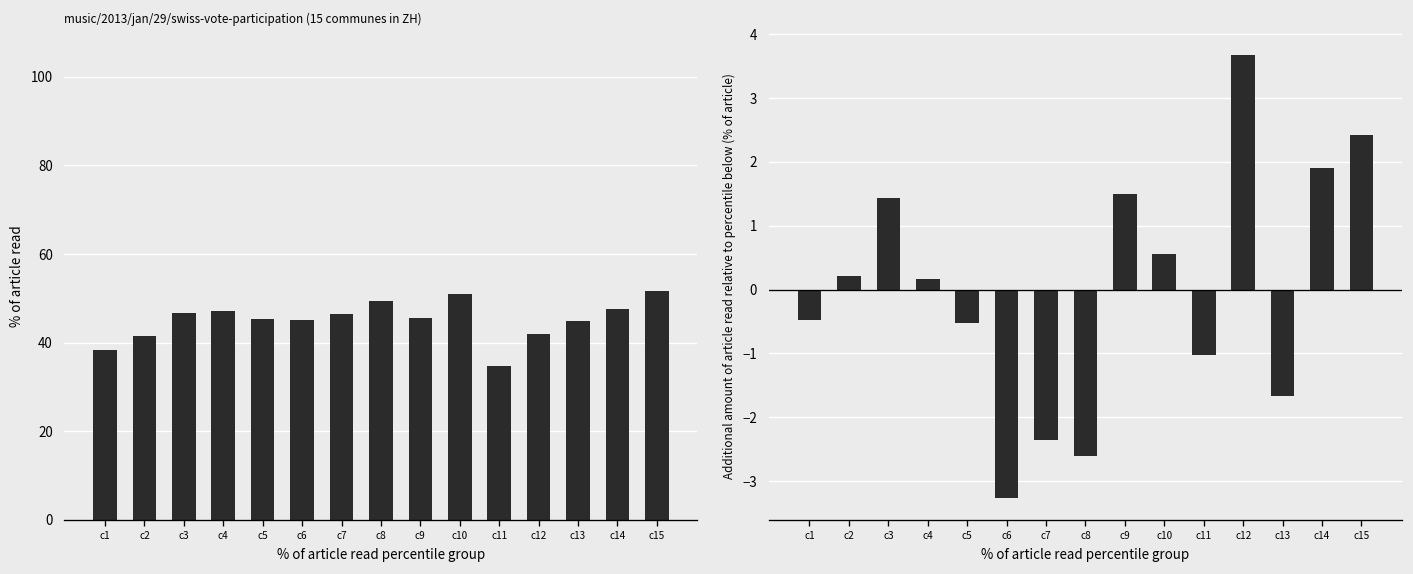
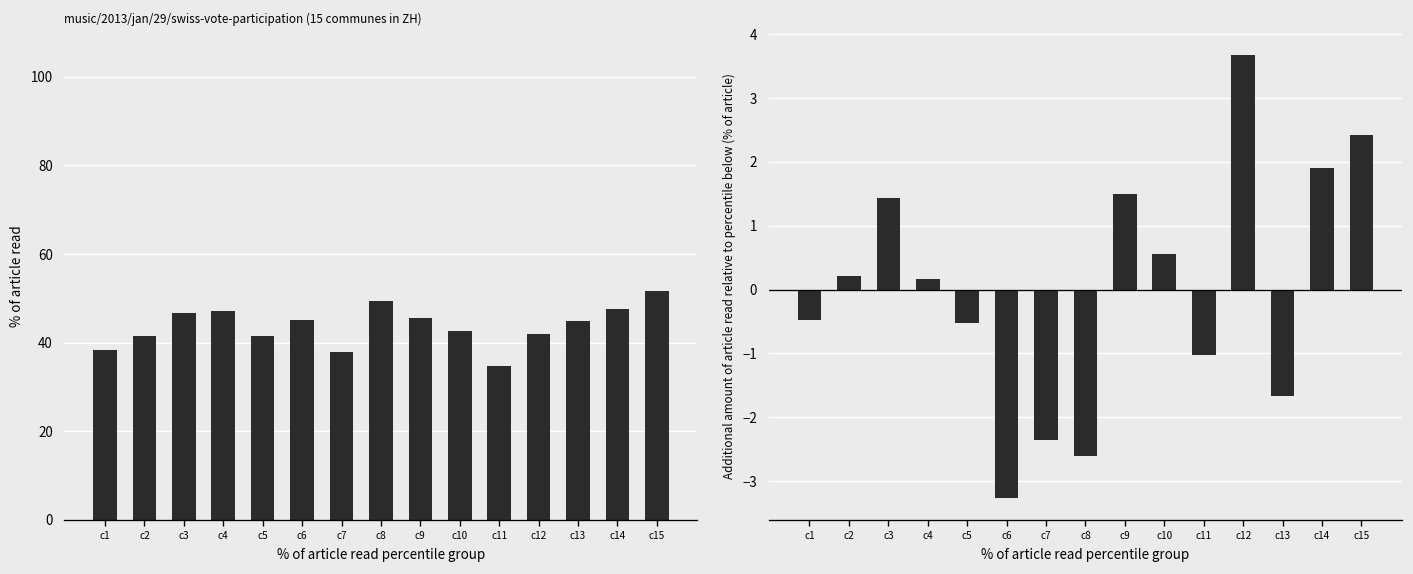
  {
    "music/2013/jan/29/swiss-vote-participation (15 communes in ZH)": {
      "c1": 38,
      "c2": 41,
      "c3": 47,
      "c4": 47,
-     "c5": 45,
+     "c5": 41,
      "c6": 45,
-     "c7": 46,
+     "c7": 38,
      "c8": 49,
      "c9": 45,
-     "c10": 51,
+     "c10": 43,
      "c11": 35,
      "c12": 42,
      "c13": 45,
      "c14": 48,
      "c15": 52
    }
  }
